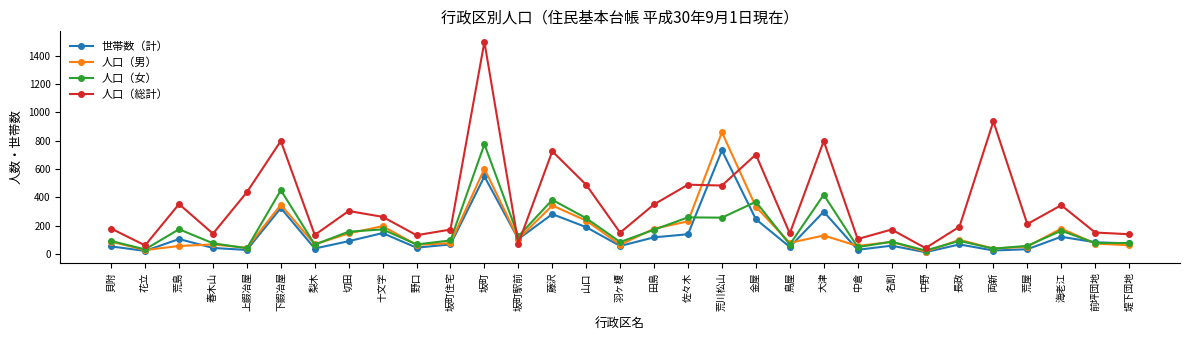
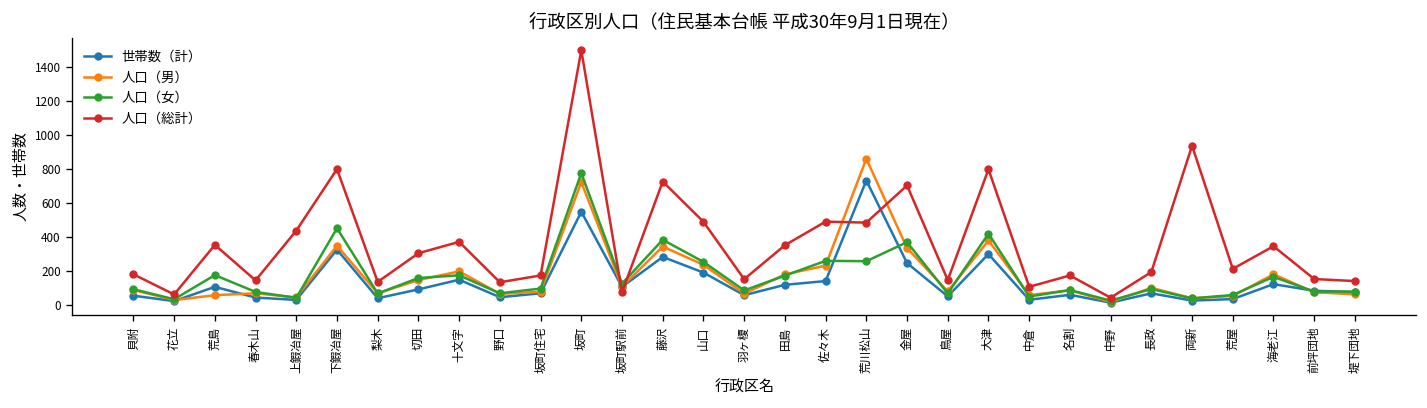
  {
    "世帯数（計）": {
      "貝附": 50,
      "荒島": 110,
      "春木山": 40,
      "下鍜冶屋": 330,
      "梨木": 40,
      "切田": 90,
      "十文字": 150,
      "野口": 50,
      "坂町": 550,
      "藤沢": 280,
      "山口": 190,
      "田島": 120,
      "佐々木": 140,
      "荒川松山": 730,
      "金屋": 250,
      "大津": 300,
      "中倉": 30,
      "名割": 60,
      "長政": 70,
      "海老江": 120
    },
    "人口（男）": {
      "荒島": 60,
      "下鍜冶屋": 350,
      "十文字": 200,
-     "坂町": 600,
+     "坂町": 720,
      "藤沢": 340,
      "佐々木": 230,
      "荒川松山": 860,
      "金屋": 330,
-     "大津": 130
+     "大津": 380
    },
    "人口（女）": {
      "荒島": 180,
      "下鍜冶屋": 450,
      "十文字": 170,
      "坂町住宅": 100,
      "坂町": 780,
      "藤沢": 380,
      "羽ヶ榎": 90,
      "佐々木": 260,
      "荒川松山": 260,
      "金屋": 370,
      "大津": 420
    },
    "人口（総計）": {
      "貝附": 180,
      "花立": 60,
      "荒島": 350,
      "春木山": 140,
      "上鍜冶屋": 440,
      "下鍜冶屋": 800,
      "梨木": 140,
      "切田": 300,
-     "十文字": 260,
+     "十文字": 370,
      "野口": 130,
      "坂町住宅": 170,
      "坂町": 1500,
      "坂町駅前": 70,
      "藤沢": 730,
      "山口": 490,
      "羽ヶ榎": 150,
      "田島": 350,
      "佐々木": 490,
      "荒川松山": 480,
      "金屋": 700,
      "鳥屋": 150,
      "大津": 800,
      "中倉": 110,
      "名割": 170,
      "長政": 190,
      "両新": 940,
      "荒屋": 210,
      "海老江": 350,
      "前坪団地": 150,
      "堤下団地": 140
    }
  }
